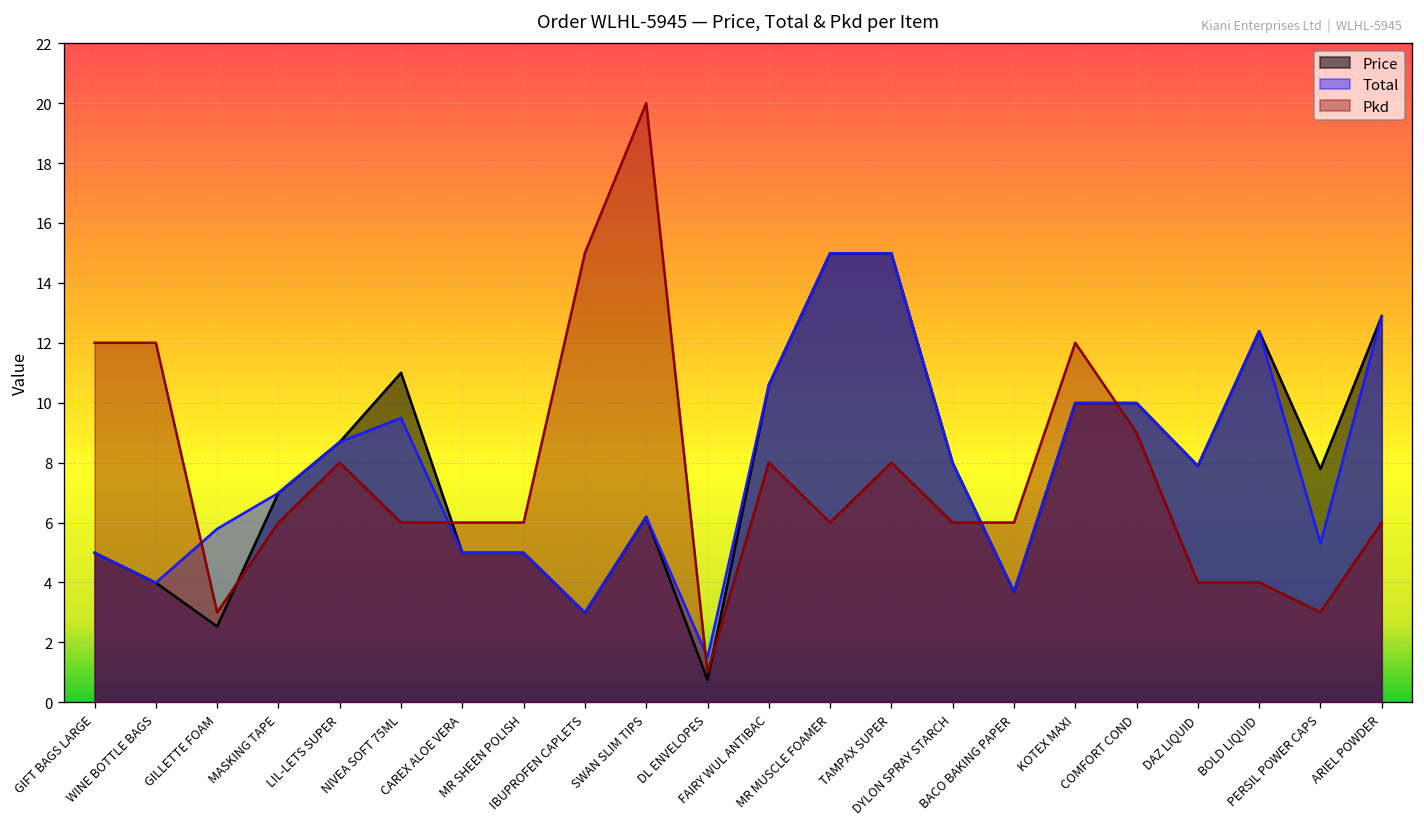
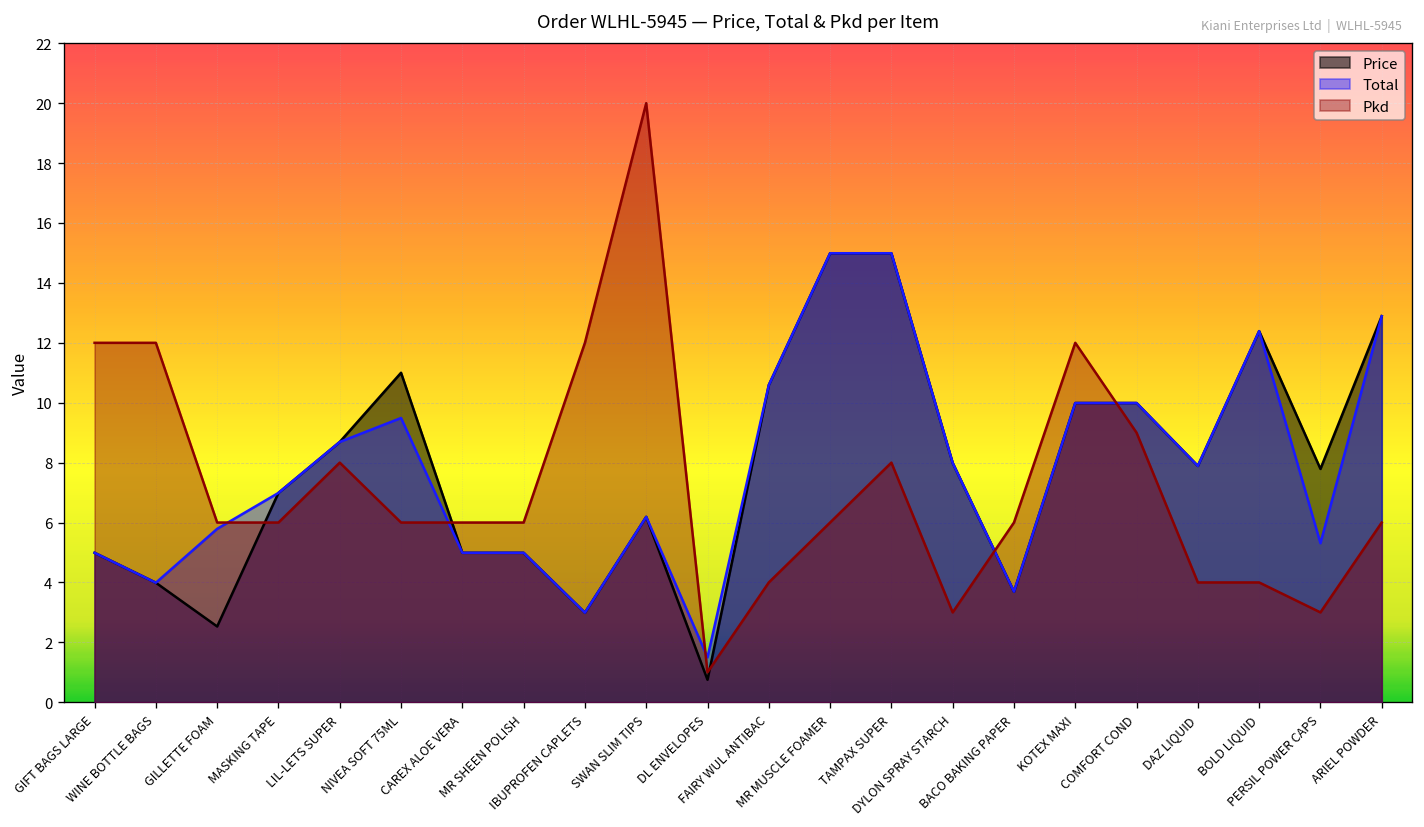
  {
    "Price": {
      "GILLETTE FOAM": 2.5,
      "NIVEA SOFT 75ML": 11,
      "DL ENVELOPES": 0.8,
      "PERSIL POWER CAPS": 7.8
    },
    "Total": {
      "GILLETTE FOAM": 5.8,
      "NIVEA SOFT 75ML": 9.5,
      "DL ENVELOPES": 1.5,
      "PERSIL POWER CAPS": 5.3
    },
    "Pkd": {
      "GIFT BAGS LARGE": 12,
      "WINE BOTTLE BAGS": 12,
-     "GILLETTE FOAM": 3,
+     "GILLETTE FOAM": 6,
      "MASKING TAPE": 6,
      "LIL-LETS SUPER": 8,
      "NIVEA SOFT 75ML": 6,
      "CAREX ALOE VERA": 6,
      "MR SHEEN POLISH": 6,
-     "IBUPROFEN CAPLETS": 15,
+     "IBUPROFEN CAPLETS": 12,
      "SWAN SLIM TIPS": 20,
      "DL ENVELOPES": 1,
-     "FAIRY WUL ANTIBAC": 8,
+     "FAIRY WUL ANTIBAC": 4,
      "MR MUSCLE FOAMER": 6,
      "TAMPAX SUPER": 8,
-     "DYLON SPRAY STARCH": 6,
+     "DYLON SPRAY STARCH": 3,
      "BACO BAKING PAPER": 6,
      "KOTEX MAXI": 12,
      "COMFORT COND": 9,
      "DAZ LIQUID": 4,
      "BOLD LIQUID": 4,
      "PERSIL POWER CAPS": 3,
      "ARIEL POWDER": 6
    }
  }
